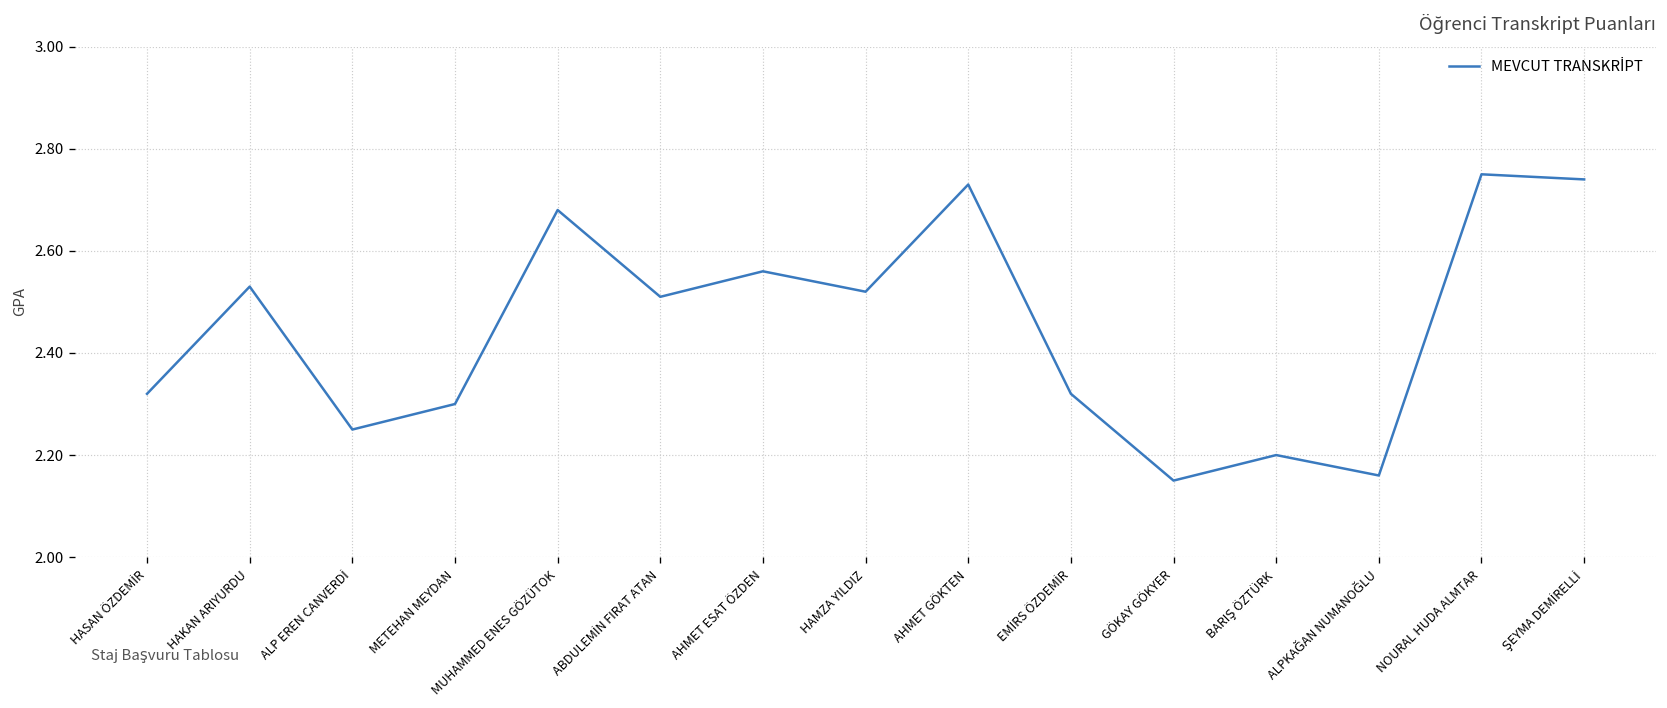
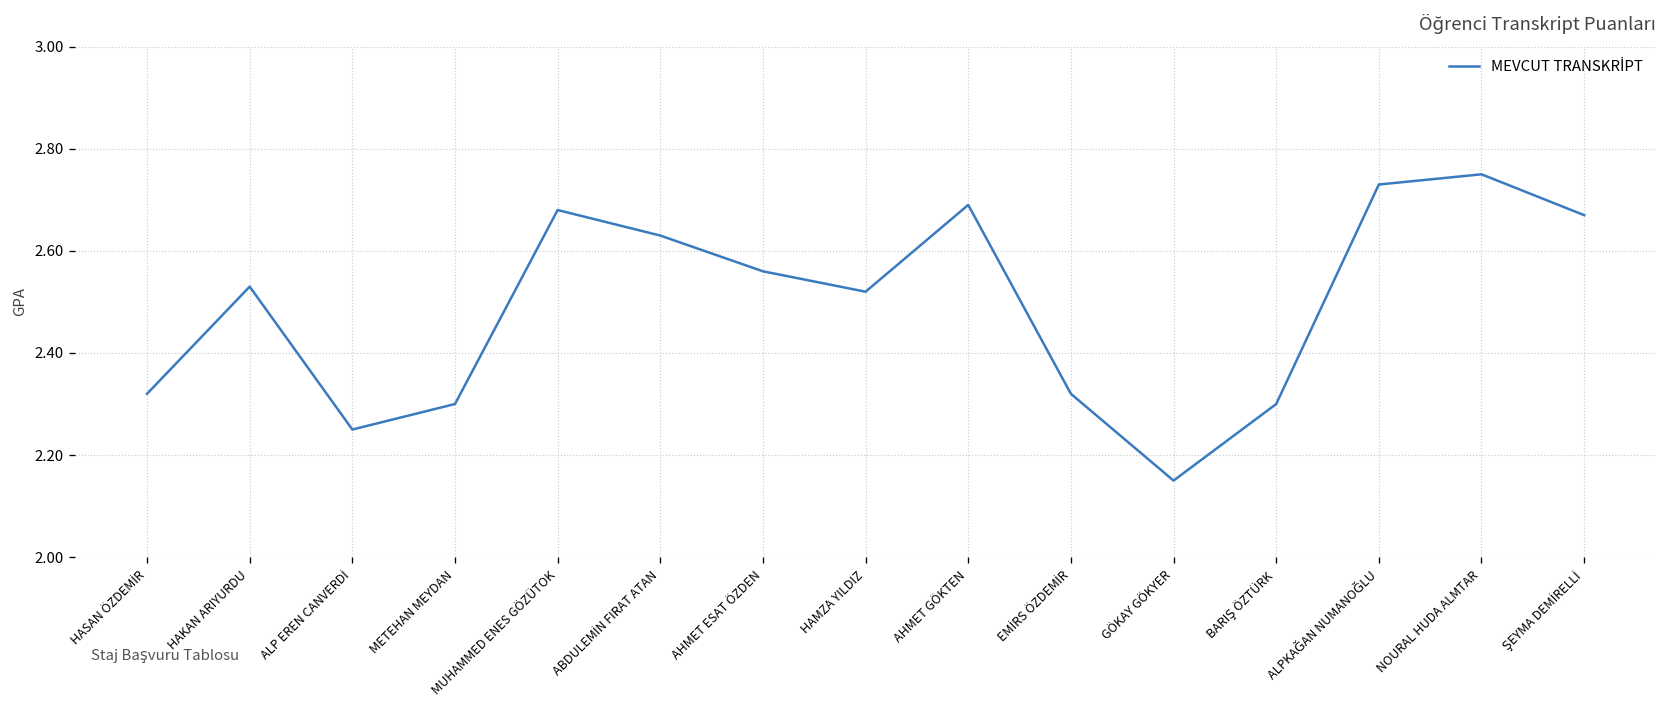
  {
    "HASAN ÖZDEMİR": 2.32,
    "HAKAN ARIYURDU": 2.53,
    "ALP EREN CANVERDİ": 2.25,
    "METEHAN MEYDAN": 2.30,
    "MUHAMMED ENES GÖZÜTOK": 2.68,
-   "ABDULEMİN FIRAT ATAN": 2.51,
+   "ABDULEMİN FIRAT ATAN": 2.63,
    "AHMET ESAT ÖZDEN": 2.56,
    "HAMZA YILDIZ": 2.52,
-   "AHMET GÖKTEN": 2.73,
+   "AHMET GÖKTEN": 2.69,
    "EMİRS ÖZDEMİR": 2.32,
    "GÖKAY GÖKYER": 2.15,
-   "BARIŞ ÖZTÜRK": 2.2,
-   "ALPKAĞAN NUMANOĞLU": 2.16,
+   "BARIŞ ÖZTÜRK": 2.3,
+   "ALPKAĞAN NUMANOĞLU": 2.73,
    "NOURAL HUDA ALMTAR": 2.75,
-   "ŞEYMA DEMİRELLİ": 2.74
+   "ŞEYMA DEMİRELLİ": 2.67
  }
